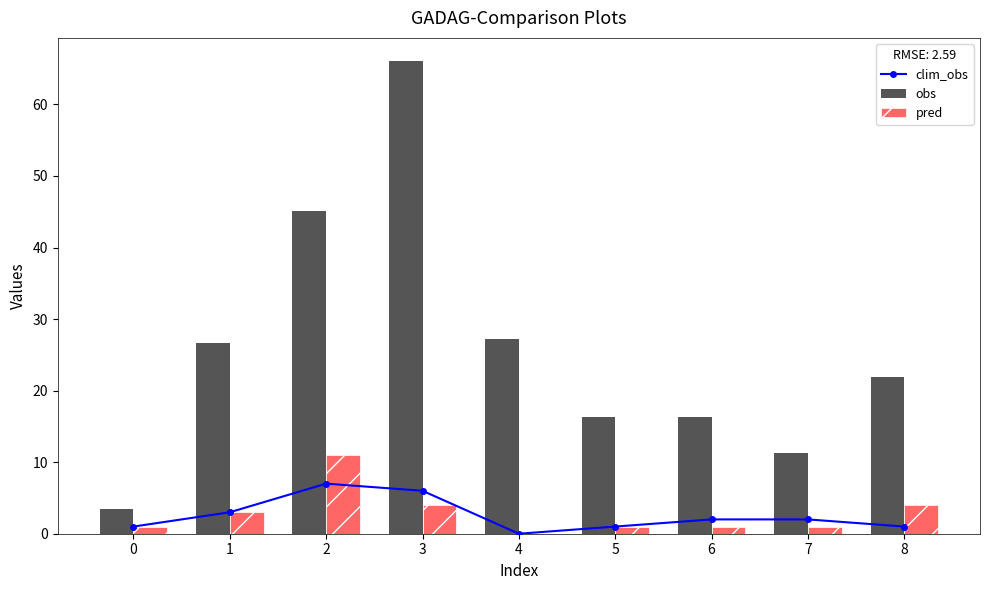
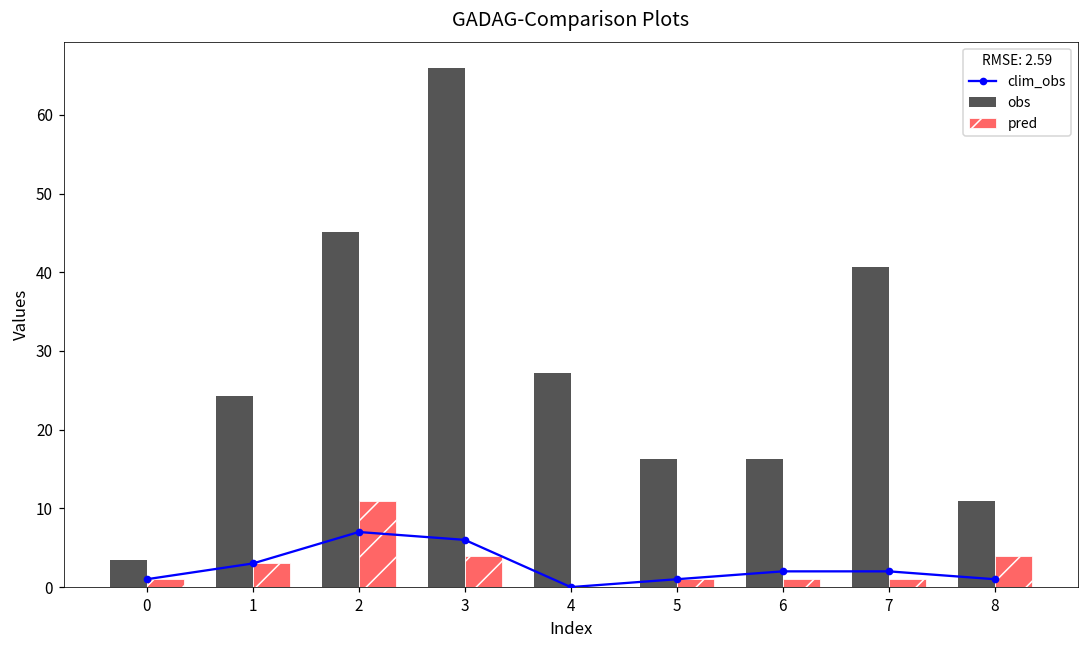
  {
    "obs": {
      "0": 3,
-     "1": 27,
+     "1": 24,
      "2": 45,
      "3": 66,
      "4": 27,
      "5": 16,
      "6": 16,
-     "7": 11,
-     "8": 22
+     "7": 41,
+     "8": 11
    },
    "clim_obs": {
      "0": 1,
      "1": 3,
      "2": 7,
      "3": 6,
      "4": 0,
      "5": 1,
      "6": 2,
      "7": 2,
      "8": 1
    },
    "pred": {
      "0": 1,
      "1": 3,
      "2": 11,
      "3": 4,
      "4": 0,
      "5": 1,
      "6": 1,
      "7": 1,
      "8": 4
    }
  }
